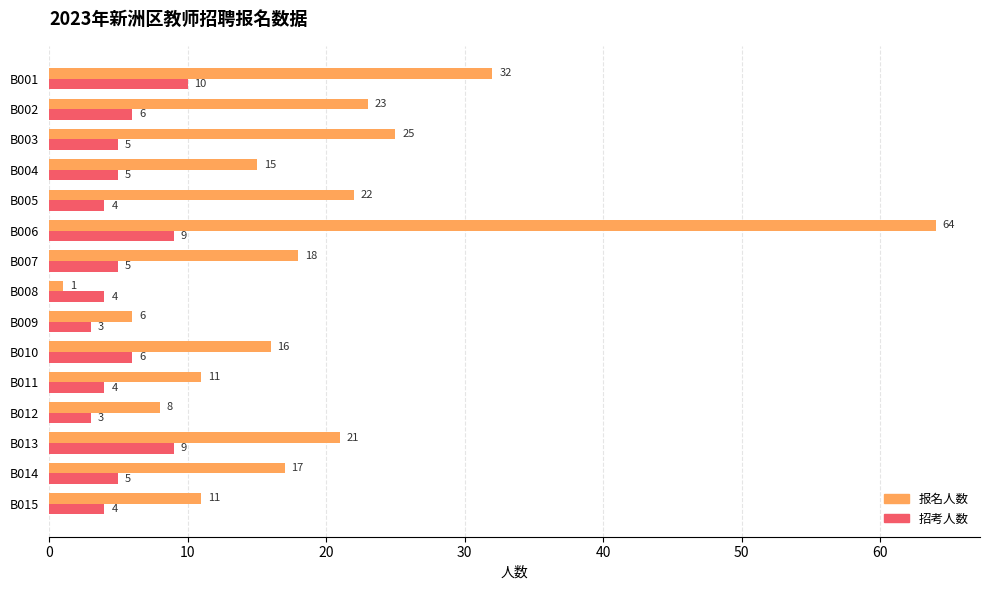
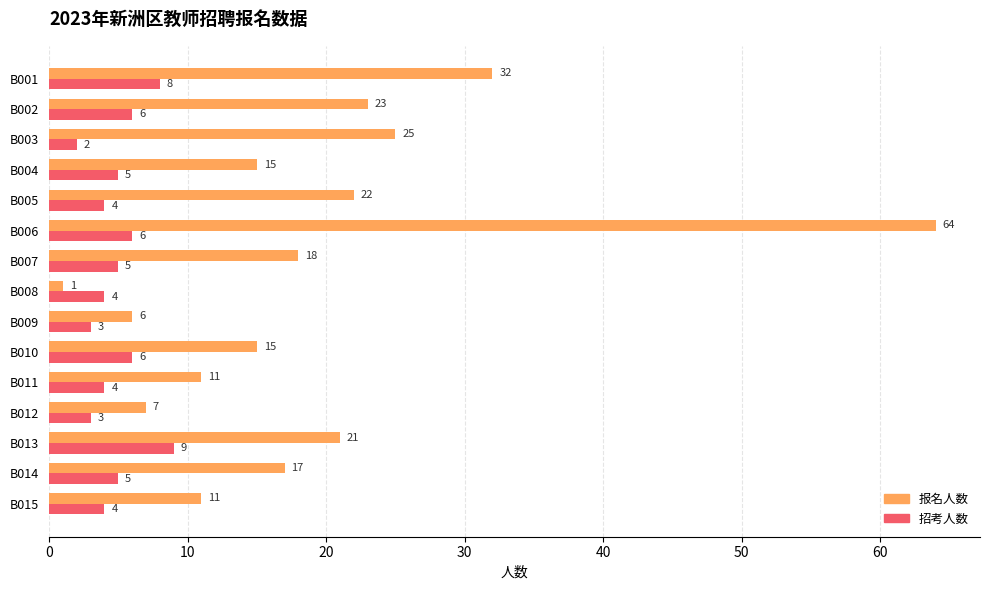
  {
    "报名人数": {
      "B001": 32,
      "B002": 23,
      "B003": 25,
      "B004": 15,
      "B005": 22,
      "B006": 64,
      "B007": 18,
      "B008": 1,
      "B009": 6,
-     "B010": 16,
+     "B010": 15,
      "B011": 11,
-     "B012": 8,
+     "B012": 7,
      "B013": 21,
      "B014": 17,
      "B015": 11
    },
    "招考人数": {
-     "B001": 10,
+     "B001": 8,
      "B002": 6,
-     "B003": 5,
+     "B003": 2,
      "B004": 5,
      "B005": 4,
-     "B006": 9,
+     "B006": 6,
      "B007": 5,
      "B008": 4,
      "B009": 3,
      "B010": 6,
      "B011": 4,
      "B012": 3,
      "B013": 9,
      "B014": 5,
      "B015": 4
    }
  }
